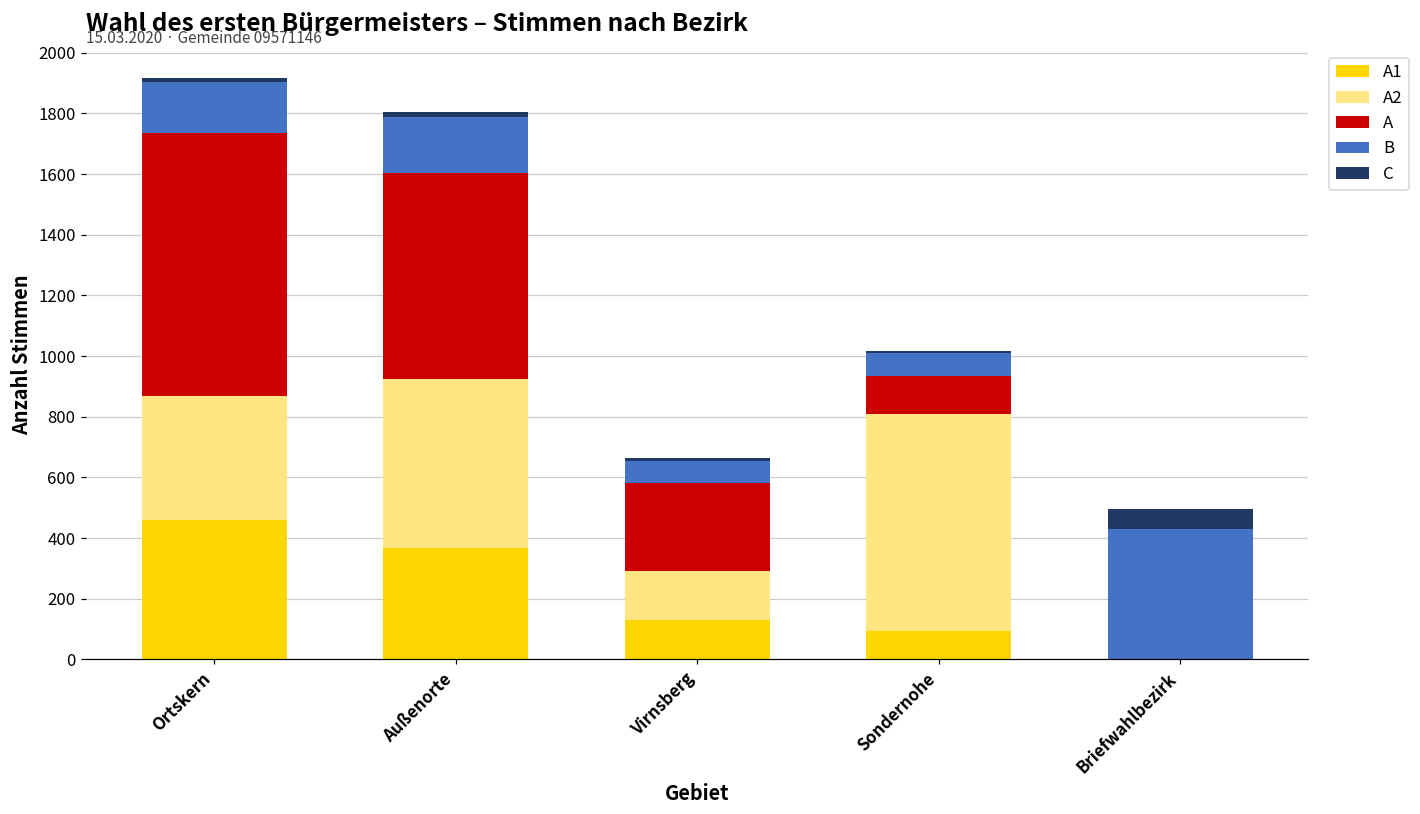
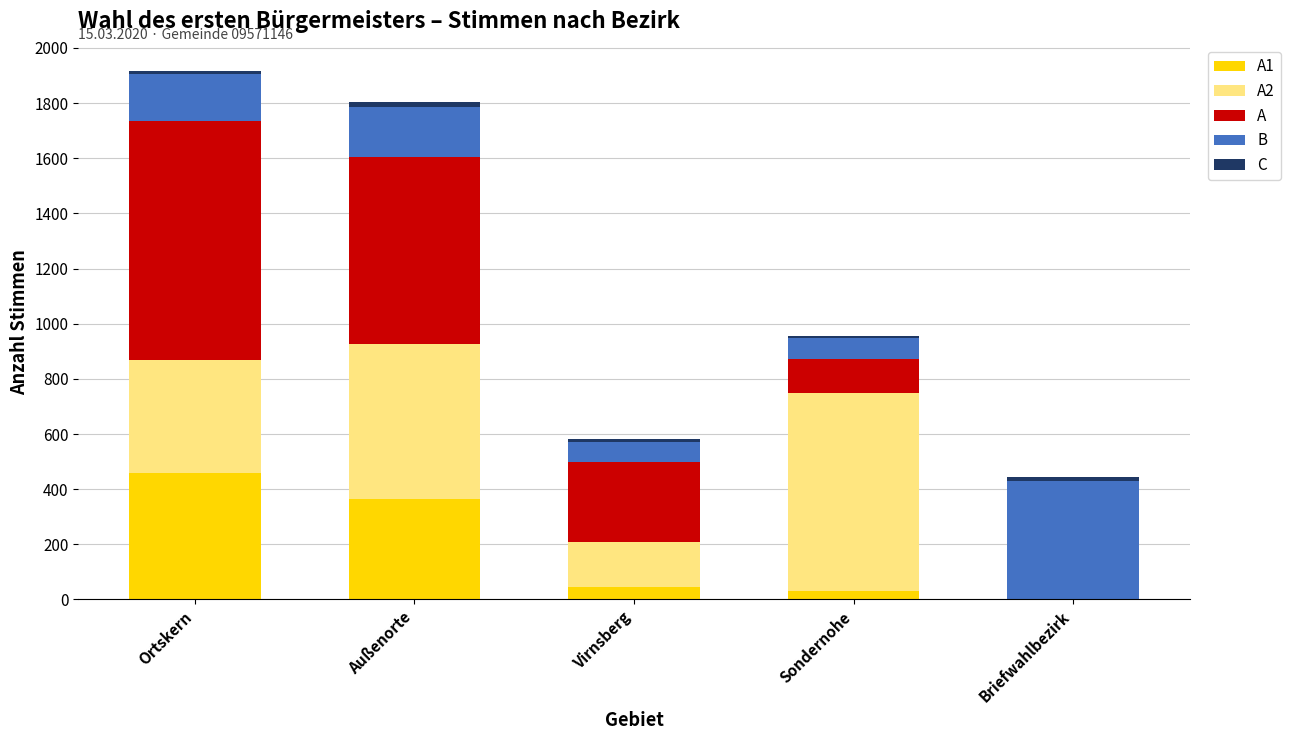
  {
    "A1": {
      "Ortskern": 460,
      "Außenorte": 370,
-     "Virnsberg": 130,
-     "Sondernohe": 90,
+     "Virnsberg": 50,
+     "Sondernohe": 30,
      "Briefwahlbezirk": 0
    },
    "A2": {
      "Ortskern": 410,
      "Außenorte": 560,
      "Virnsberg": 160,
      "Sondernohe": 720,
      "Briefwahlbezirk": 0
    },
    "A": {
      "Ortskern": 870,
      "Außenorte": 680,
      "Virnsberg": 290,
      "Sondernohe": 120,
      "Briefwahlbezirk": 0
    },
    "B": {
      "Ortskern": 170,
      "Außenorte": 180,
      "Virnsberg": 80,
      "Sondernohe": 80,
      "Briefwahlbezirk": 430
    },
    "C": {
      "Ortskern": 10,
      "Außenorte": 20,
-     "Briefwahlbezirk": 70
+     "Briefwahlbezirk": 20
    }
  }
